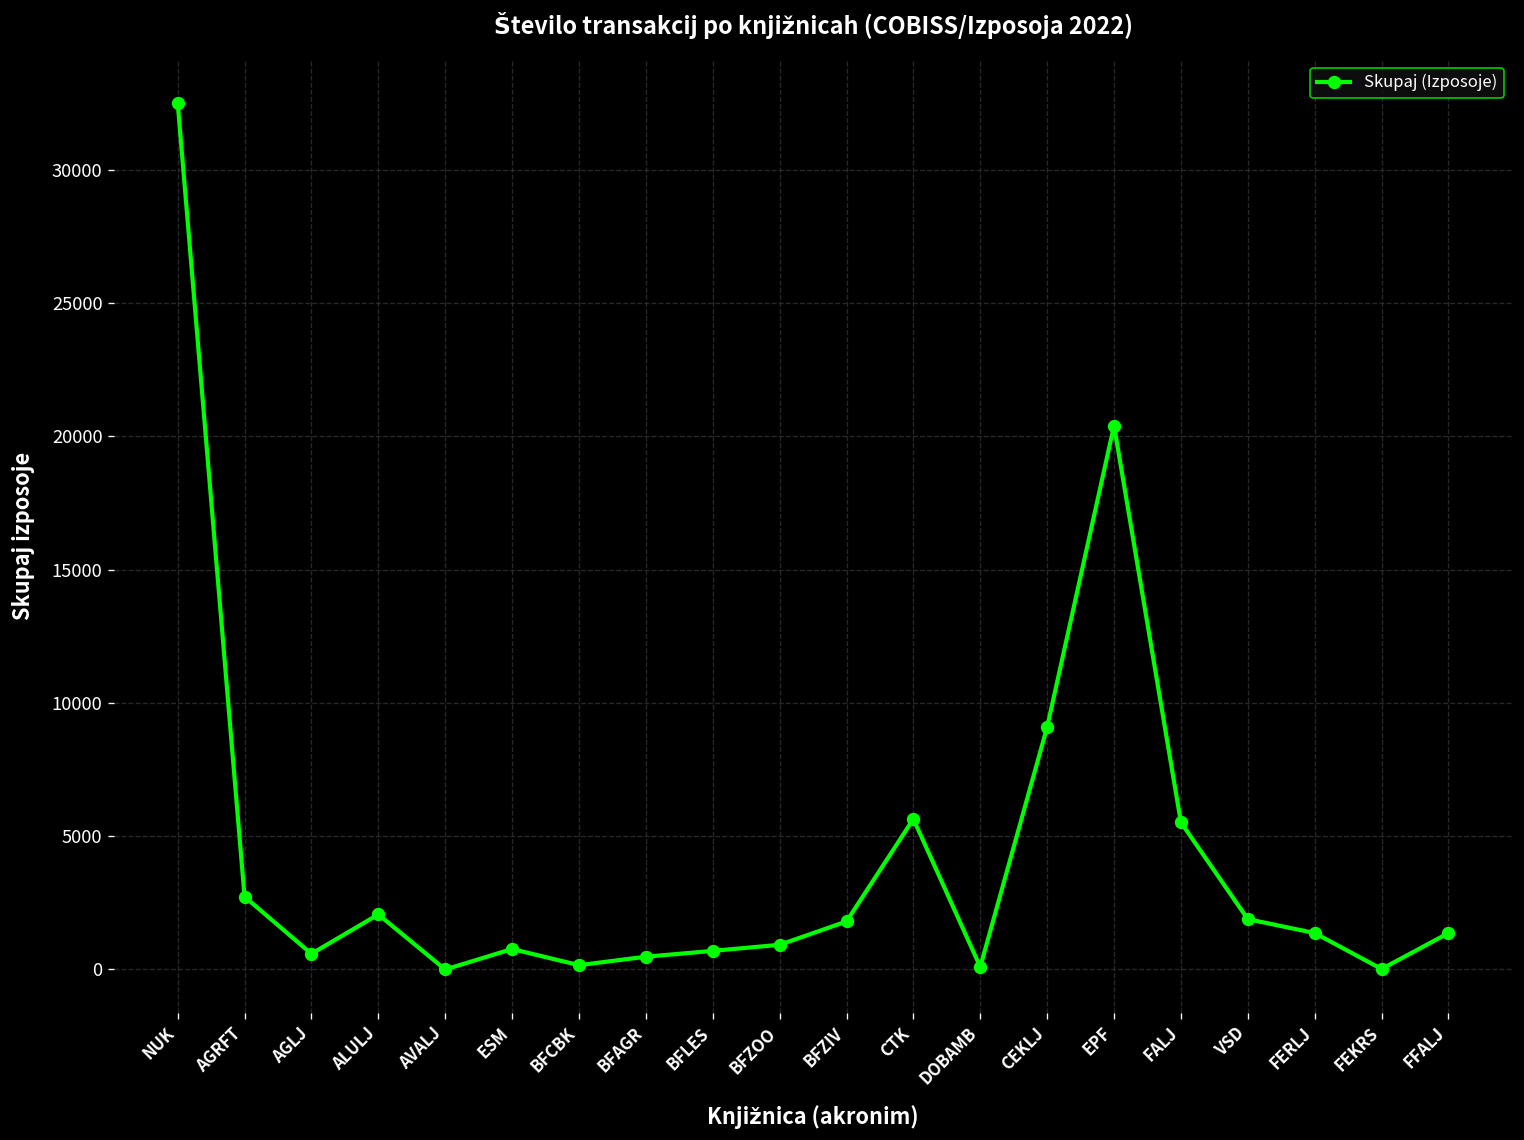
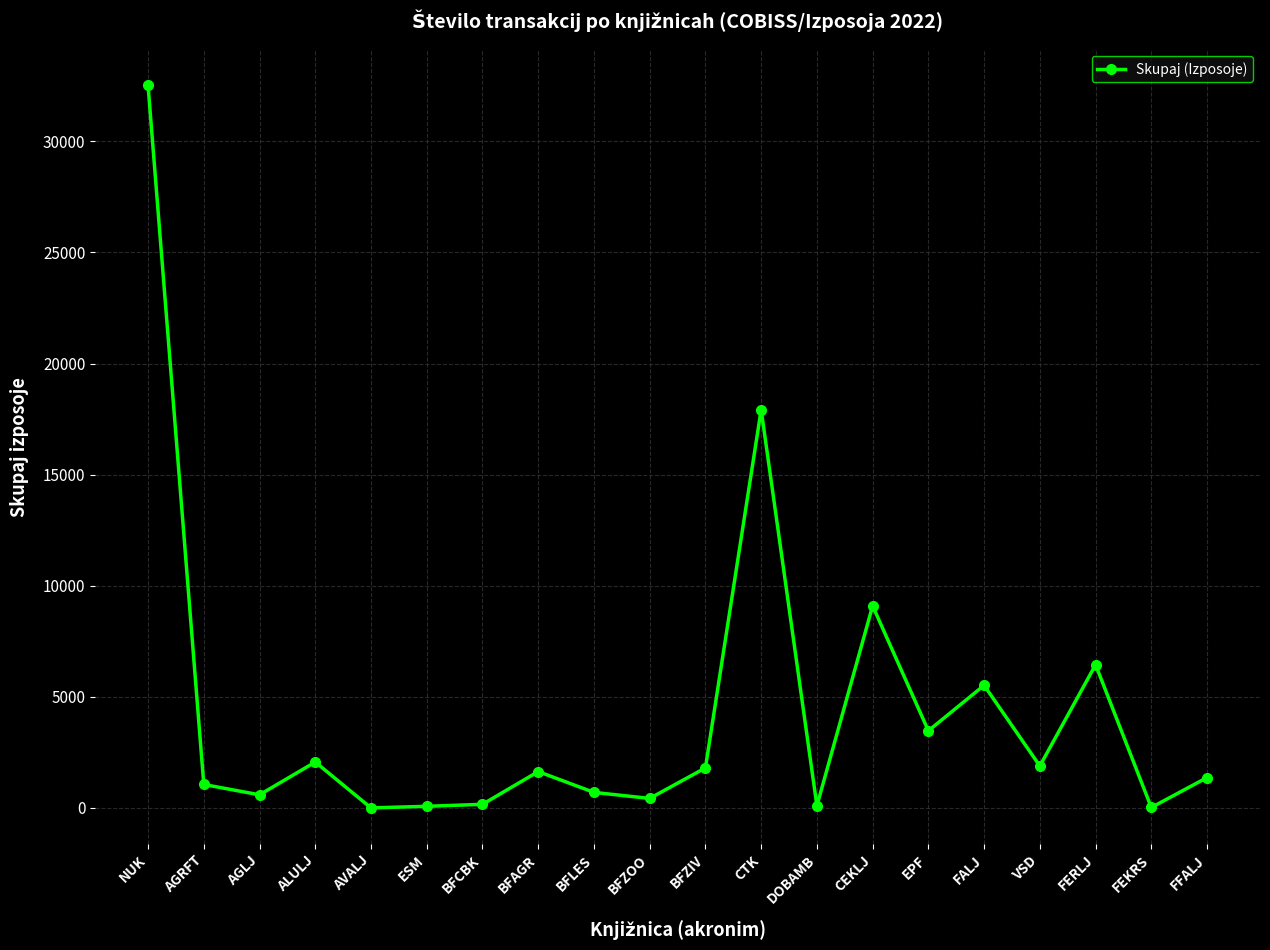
  {
    "NUK": 32500,
-   "AGRFT": 2700,
+   "AGRFT": 1100,
    "AGLJ": 600,
    "ALULJ": 2100,
    "AVALJ": 0,
-   "ESM": 800,
+   "ESM": 100,
    "BFCBK": 200,
-   "BFAGR": 500,
+   "BFAGR": 1600,
    "BFLES": 700,
-   "BFZOO": 900,
+   "BFZOO": 400,
    "BFZIV": 1800,
-   "CTK": 5600,
+   "CTK": 17900,
    "DOBAMB": 100,
    "CEKLJ": 9100,
-   "EPF": 20400,
+   "EPF": 3500,
    "FALJ": 5500,
    "VSD": 1900,
-   "FERLJ": 1400,
+   "FERLJ": 6400,
    "FEKRS": 0,
    "FFALJ": 1400
  }
